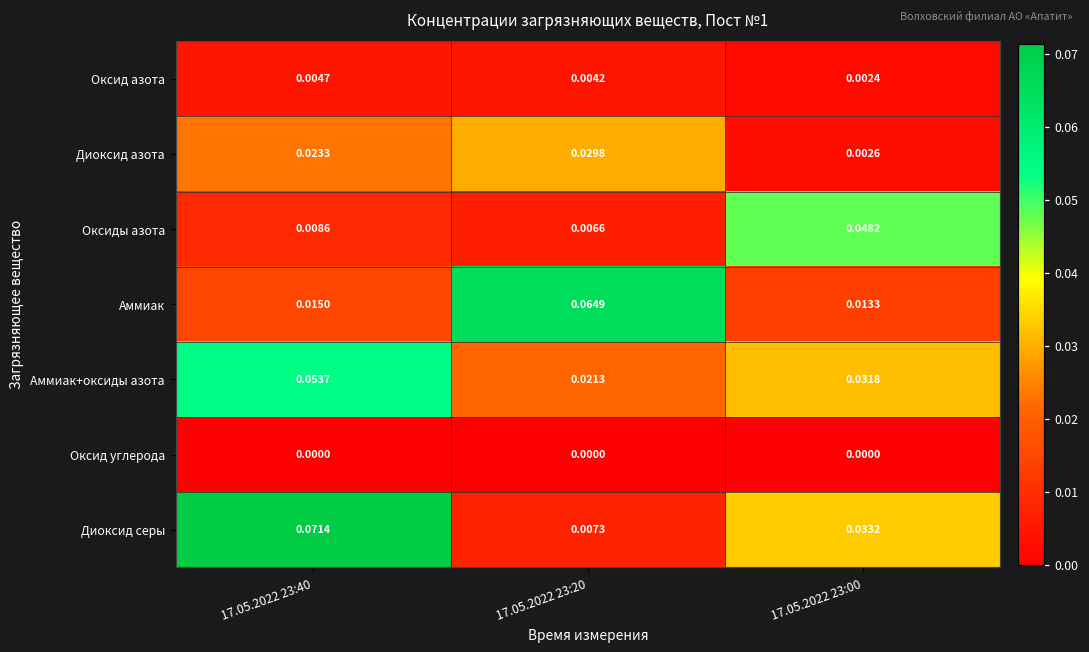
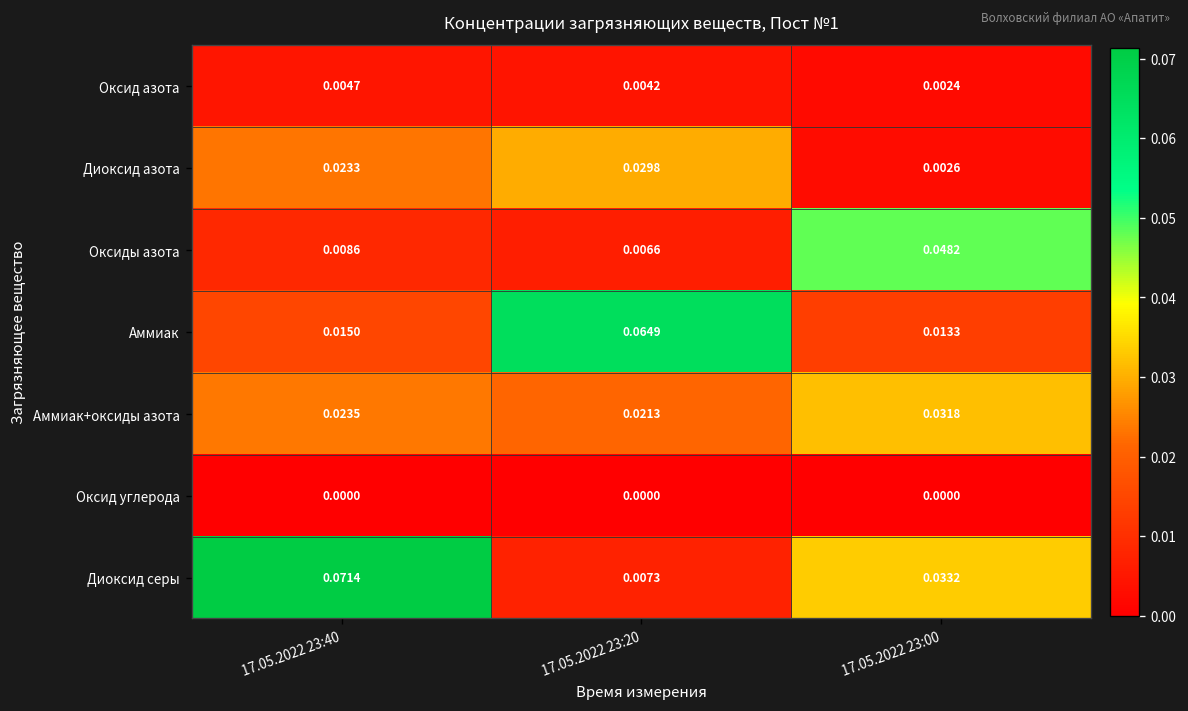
  {
    "Оксид азота": {
      "17.05.2022 23:40": 0.0047,
      "17.05.2022 23:20": 0.0042,
      "17.05.2022 23:00": 0.0024
    },
    "Диоксид азота": {
      "17.05.2022 23:40": 0.0233,
      "17.05.2022 23:20": 0.0298,
      "17.05.2022 23:00": 0.0026
    },
    "Оксиды азота": {
      "17.05.2022 23:40": 0.0086,
      "17.05.2022 23:20": 0.0066,
      "17.05.2022 23:00": 0.0482
    },
    "Аммиак": {
      "17.05.2022 23:40": 0.0150,
      "17.05.2022 23:20": 0.0649,
      "17.05.2022 23:00": 0.0133
    },
    "Аммиак+оксиды азота": {
-     "17.05.2022 23:40": 0.0537,
+     "17.05.2022 23:40": 0.0235,
      "17.05.2022 23:20": 0.0213,
      "17.05.2022 23:00": 0.0318
    },
    "Оксид углерода": {
      "17.05.2022 23:40": 0.0000,
      "17.05.2022 23:20": 0.0000,
      "17.05.2022 23:00": 0.0000
    },
    "Диоксид серы": {
      "17.05.2022 23:40": 0.0714,
      "17.05.2022 23:20": 0.0073,
      "17.05.2022 23:00": 0.0332
    }
  }
